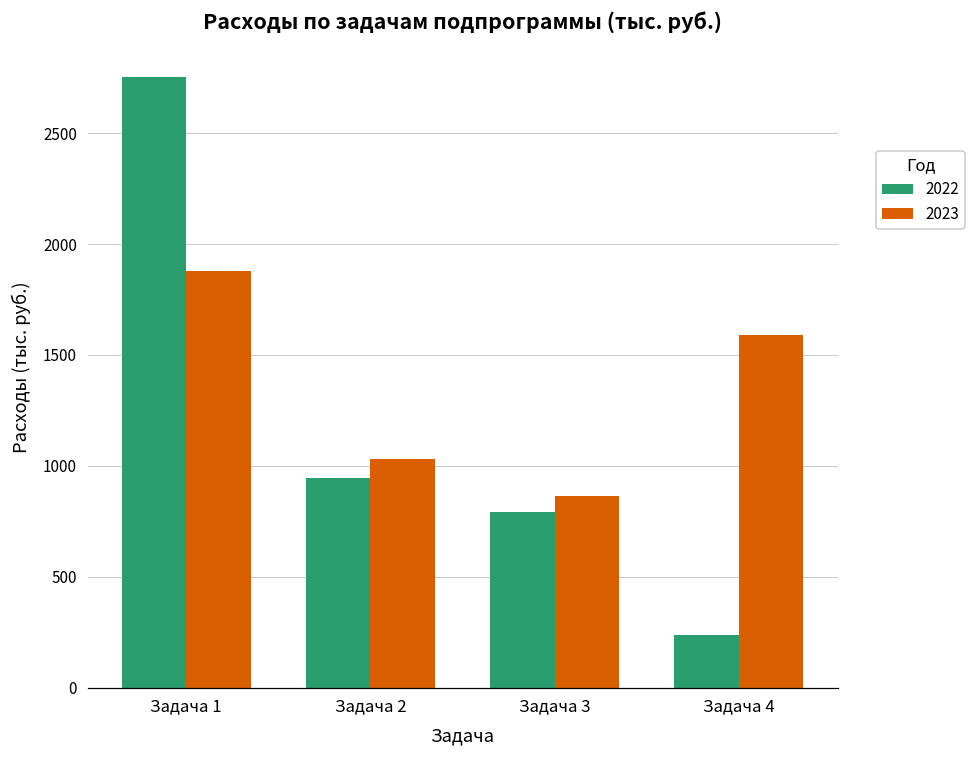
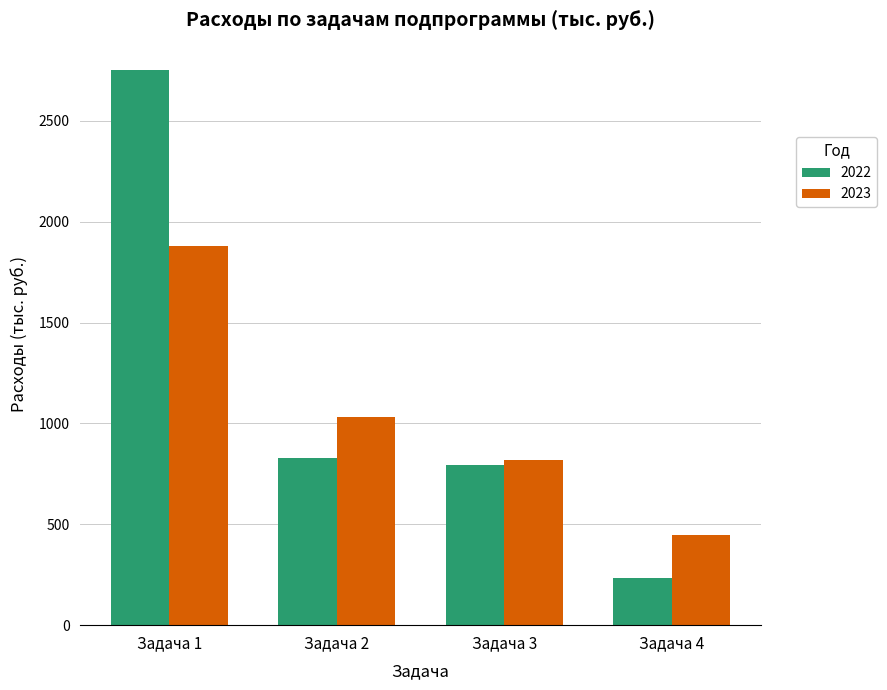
  {
    "2022": {
      "Задача 1": 2750,
-     "Задача 2": 950,
+     "Задача 2": 830,
      "Задача 3": 790,
      "Задача 4": 240
    },
    "2023": {
      "Задача 1": 1880,
      "Задача 2": 1030,
-     "Задача 3": 860,
-     "Задача 4": 1590
+     "Задача 3": 820,
+     "Задача 4": 450
    }
  }
